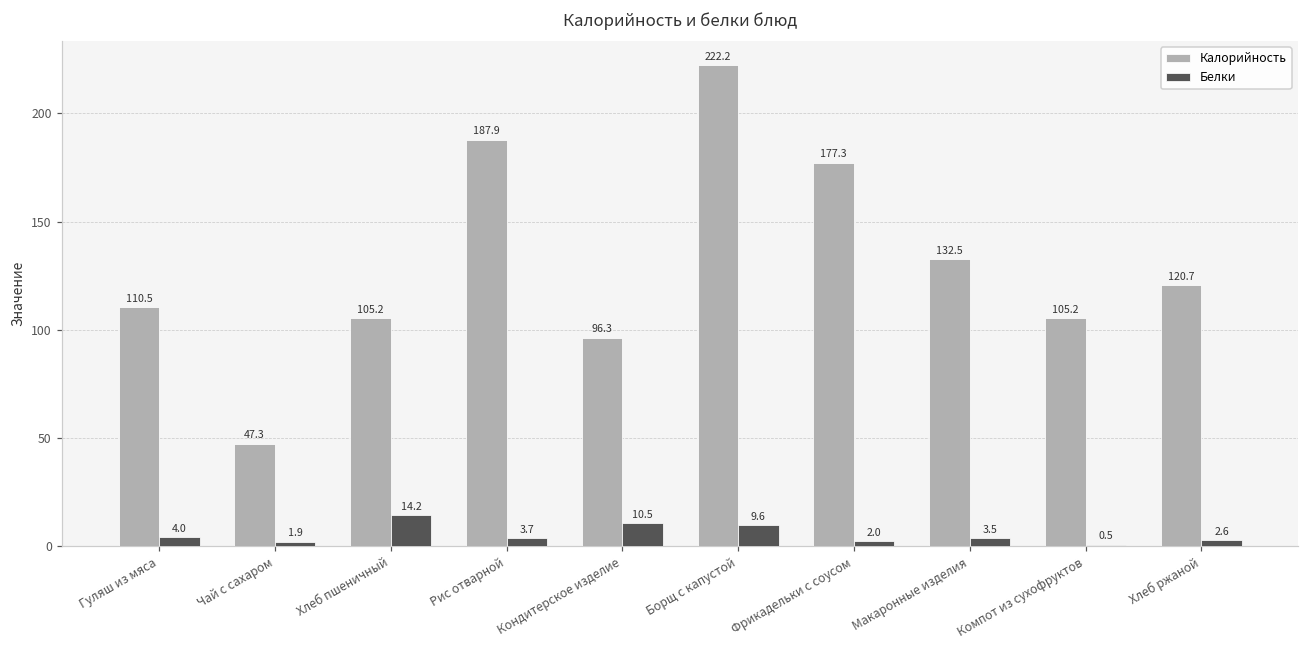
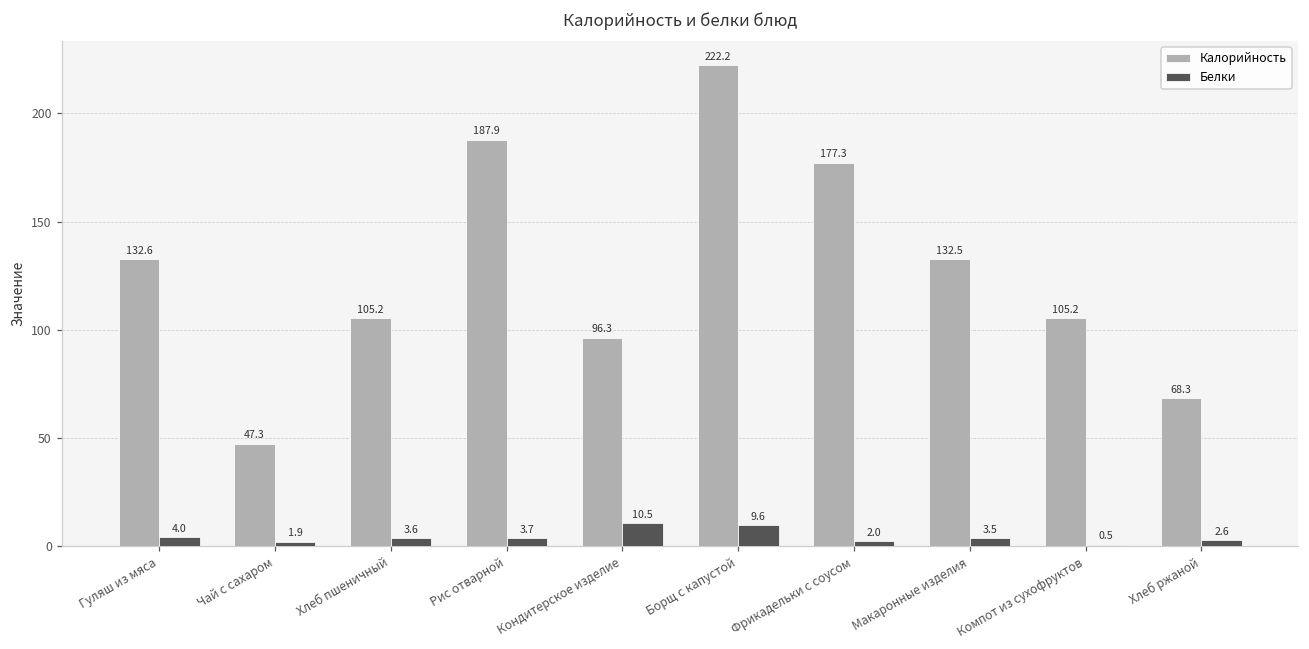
  {
    "Калорийность": {
-     "Гуляш из мяса": 110.5,
+     "Гуляш из мяса": 132.6,
      "Чай с сахаром": 47.3,
      "Хлеб пшеничный": 105.2,
      "Рис отварной": 187.9,
      "Кондитерское изделие": 96.3,
      "Борщ с капустой": 222.2,
      "Фрикадельки с соусом": 177.3,
      "Макаронные изделия": 132.5,
      "Компот из сухофруктов": 105.2,
-     "Хлеб ржаной": 120.7
+     "Хлеб ржаной": 68.3
    },
    "Белки": {
      "Гуляш из мяса": 4.0,
      "Чай с сахаром": 1.9,
-     "Хлеб пшеничный": 14.2,
+     "Хлеб пшеничный": 3.6,
      "Рис отварной": 3.7,
      "Кондитерское изделие": 10.5,
      "Борщ с капустой": 9.6,
      "Фрикадельки с соусом": 2.0,
      "Макаронные изделия": 3.5,
      "Компот из сухофруктов": 0.5,
      "Хлеб ржаной": 2.6
    }
  }
